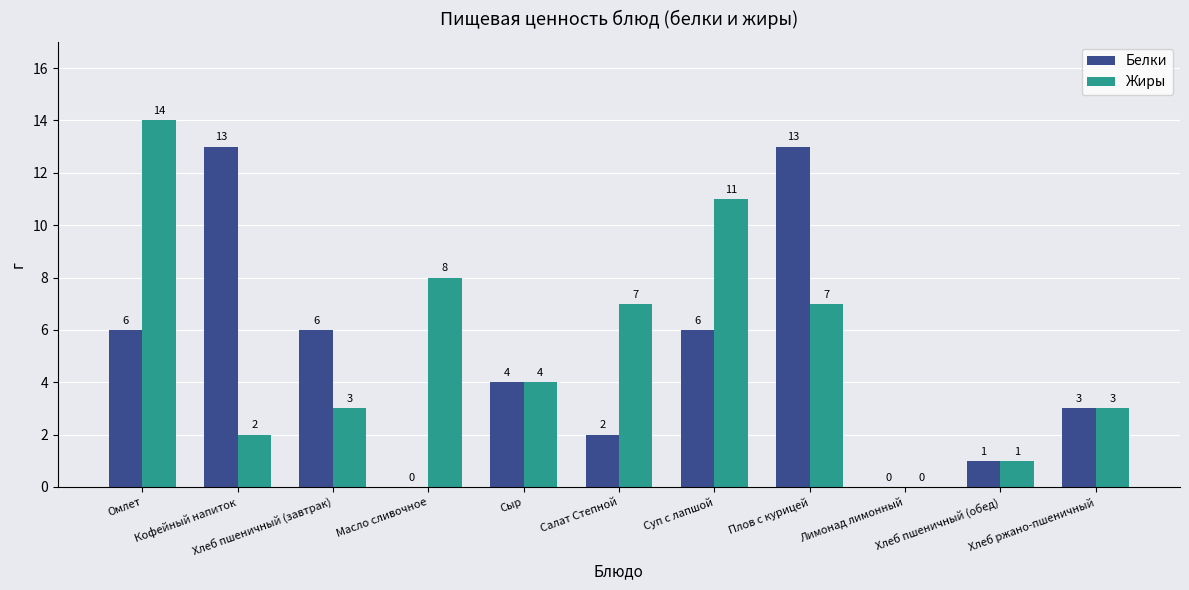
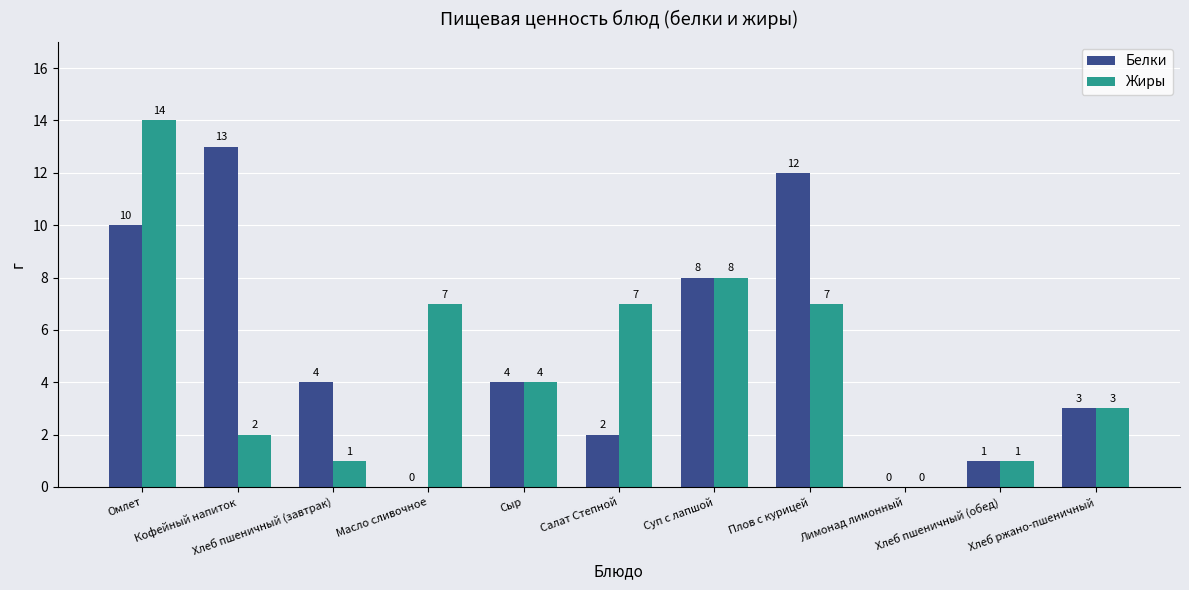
  {
    "Белки": {
-     "Омлет": 6,
+     "Омлет": 10,
      "Кофейный напиток": 13,
-     "Хлеб пшеничный (завтрак)": 6,
+     "Хлеб пшеничный (завтрак)": 4,
      "Масло сливочное": 0,
      "Сыр": 4,
      "Салат Степной": 2,
-     "Суп с лапшой": 6,
-     "Плов с курицей": 13,
+     "Суп с лапшой": 8,
+     "Плов с курицей": 12,
      "Лимонад лимонный": 0,
      "Хлеб пшеничный (обед)": 1,
      "Хлеб ржано-пшеничный": 3
    },
    "Жиры": {
      "Омлет": 14,
      "Кофейный напиток": 2,
-     "Хлеб пшеничный (завтрак)": 3,
-     "Масло сливочное": 8,
+     "Хлеб пшеничный (завтрак)": 1,
+     "Масло сливочное": 7,
      "Сыр": 4,
      "Салат Степной": 7,
-     "Суп с лапшой": 11,
+     "Суп с лапшой": 8,
      "Плов с курицей": 7,
      "Лимонад лимонный": 0,
      "Хлеб пшеничный (обед)": 1,
      "Хлеб ржано-пшеничный": 3
    }
  }
